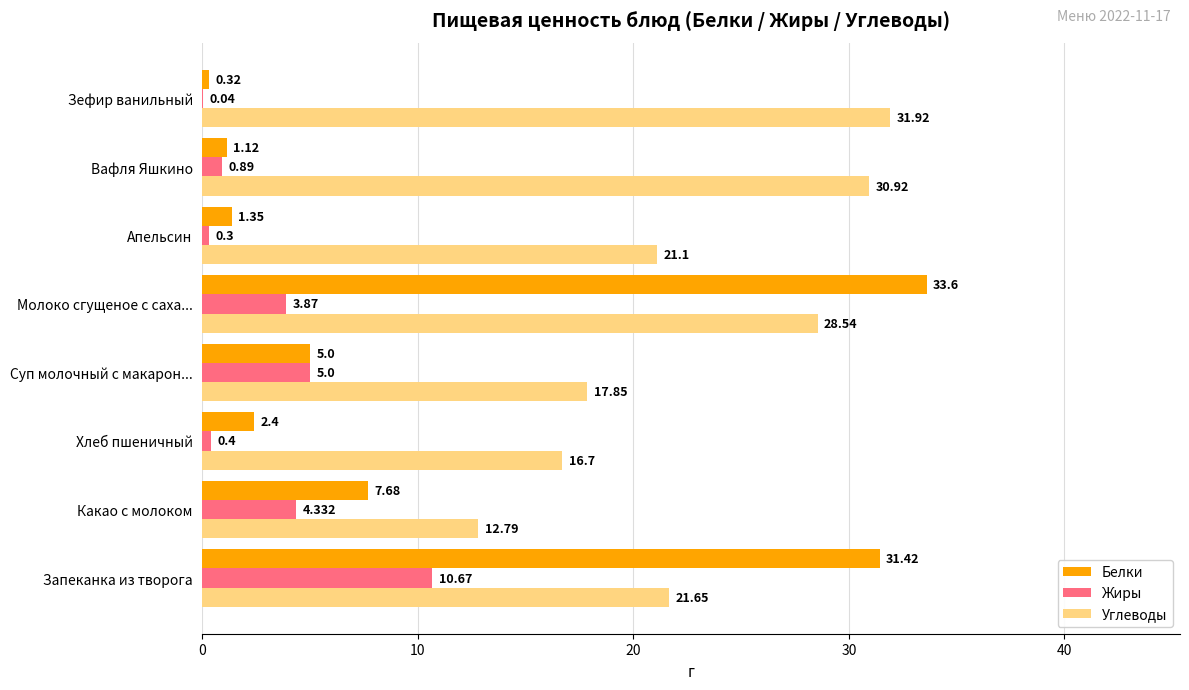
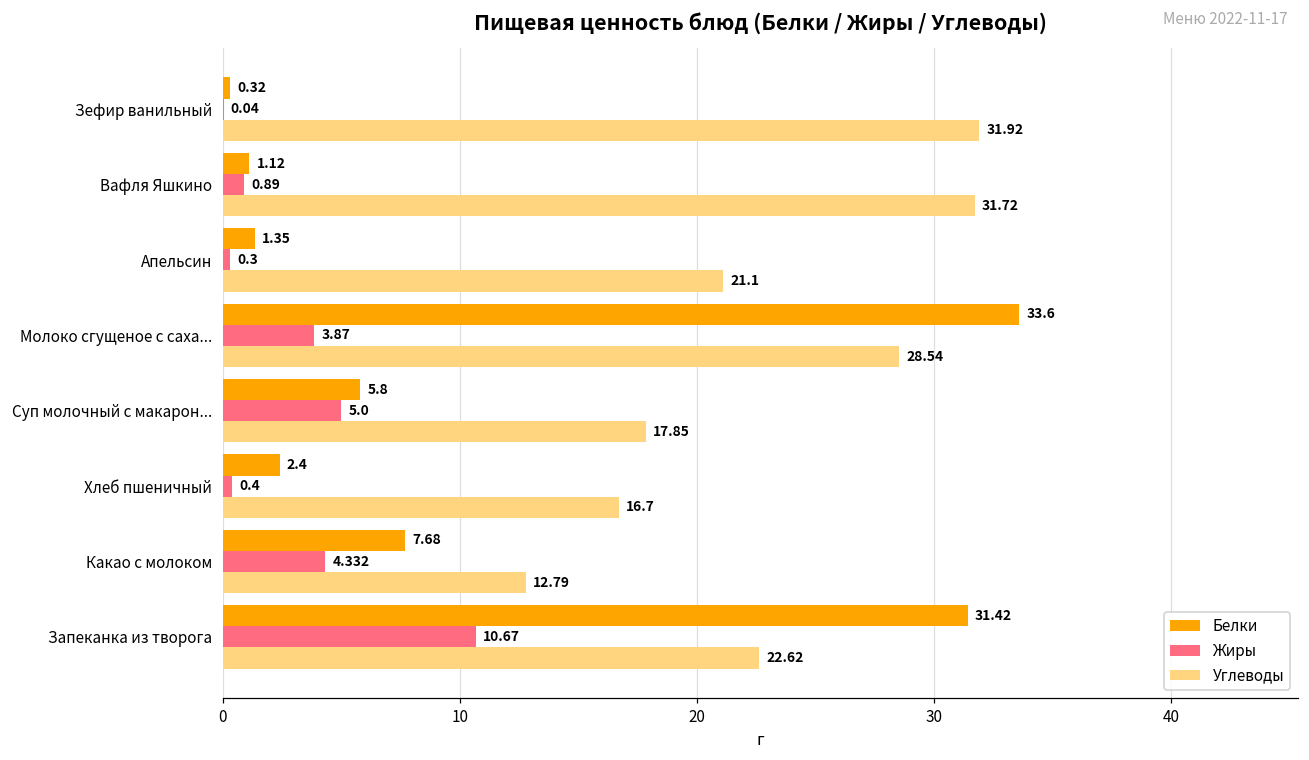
  {
    "Белки": {
      "Зефир ванильный": 0.32,
      "Вафля Яшкино": 1.12,
      "Апельсин": 1.35,
      "Молоко сгущеное с саха...": 33.6,
-     "Суп молочный с макарон...": 5.0,
+     "Суп молочный с макарон...": 5.8,
      "Хлеб пшеничный": 2.4,
      "Какао с молоком": 7.68,
      "Запеканка из творога": 31.42
    },
    "Жиры": {
      "Зефир ванильный": 0.04,
      "Вафля Яшкино": 0.89,
      "Апельсин": 0.3,
      "Молоко сгущеное с саха...": 3.87,
      "Суп молочный с макарон...": 5.0,
      "Хлеб пшеничный": 0.4,
      "Какао с молоком": 4.332,
      "Запеканка из творога": 10.67
    },
    "Углеводы": {
      "Зефир ванильный": 31.92,
-     "Вафля Яшкино": 30.92,
+     "Вафля Яшкино": 31.72,
      "Апельсин": 21.1,
      "Молоко сгущеное с саха...": 28.54,
      "Суп молочный с макарон...": 17.85,
      "Хлеб пшеничный": 16.7,
      "Какао с молоком": 12.79,
-     "Запеканка из творога": 21.65
+     "Запеканка из творога": 22.62
    }
  }
